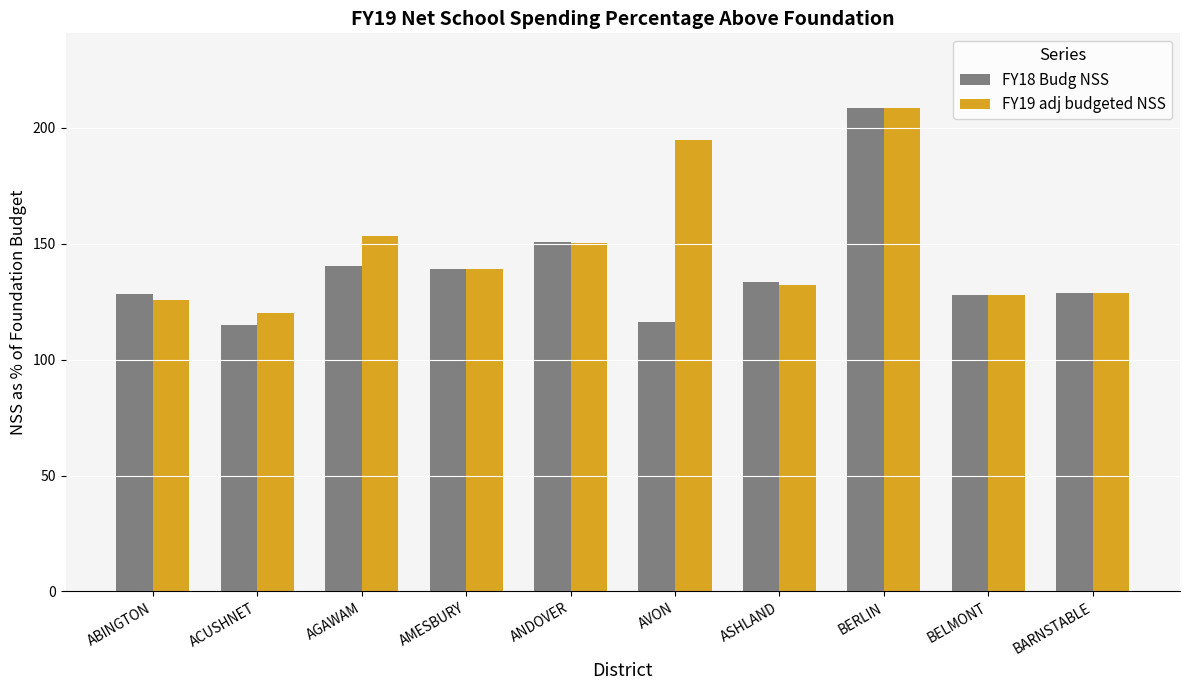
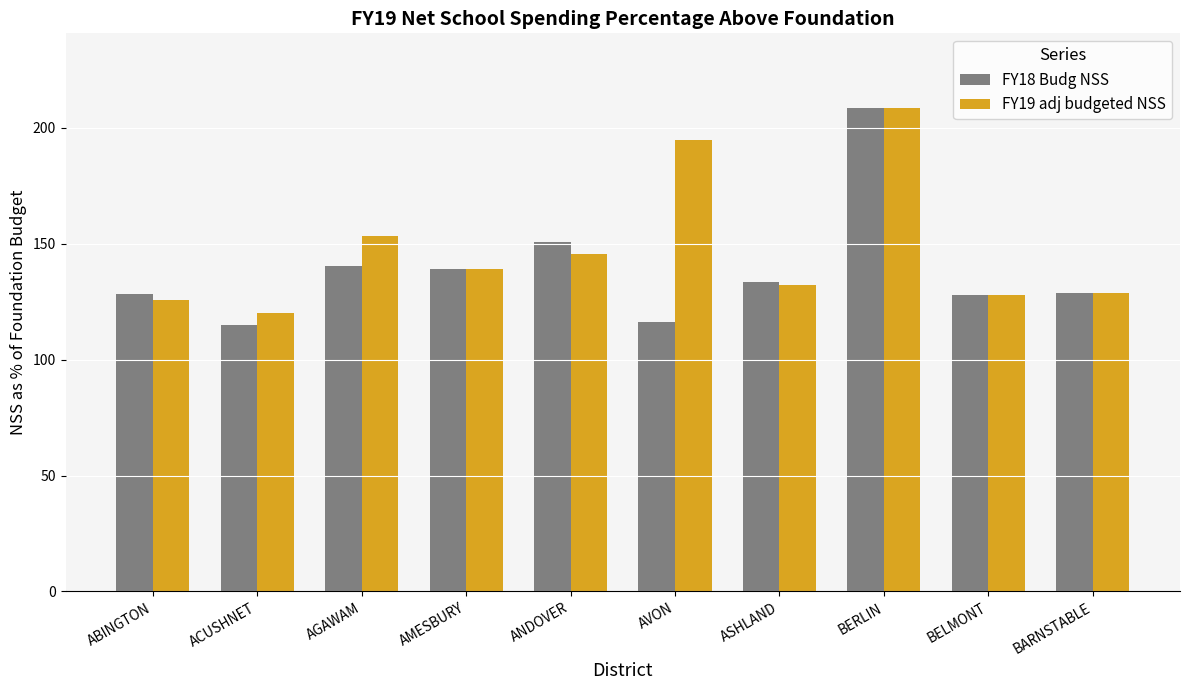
  {
    "FY18 Budg NSS": {
      "ABINGTON": 128,
      "ACUSHNET": 115,
      "AGAWAM": 140,
      "AMESBURY": 139,
      "ANDOVER": 151,
      "AVON": 116,
      "ASHLAND": 133,
      "BERLIN": 209,
      "BELMONT": 128,
      "BARNSTABLE": 129
    },
    "FY19 adj budgeted NSS": {
      "ABINGTON": 126,
      "ACUSHNET": 120,
      "AGAWAM": 153,
      "AMESBURY": 139,
-     "ANDOVER": 150,
+     "ANDOVER": 146,
      "AVON": 195,
      "ASHLAND": 132,
      "BERLIN": 208,
      "BELMONT": 128,
      "BARNSTABLE": 129
    }
  }
